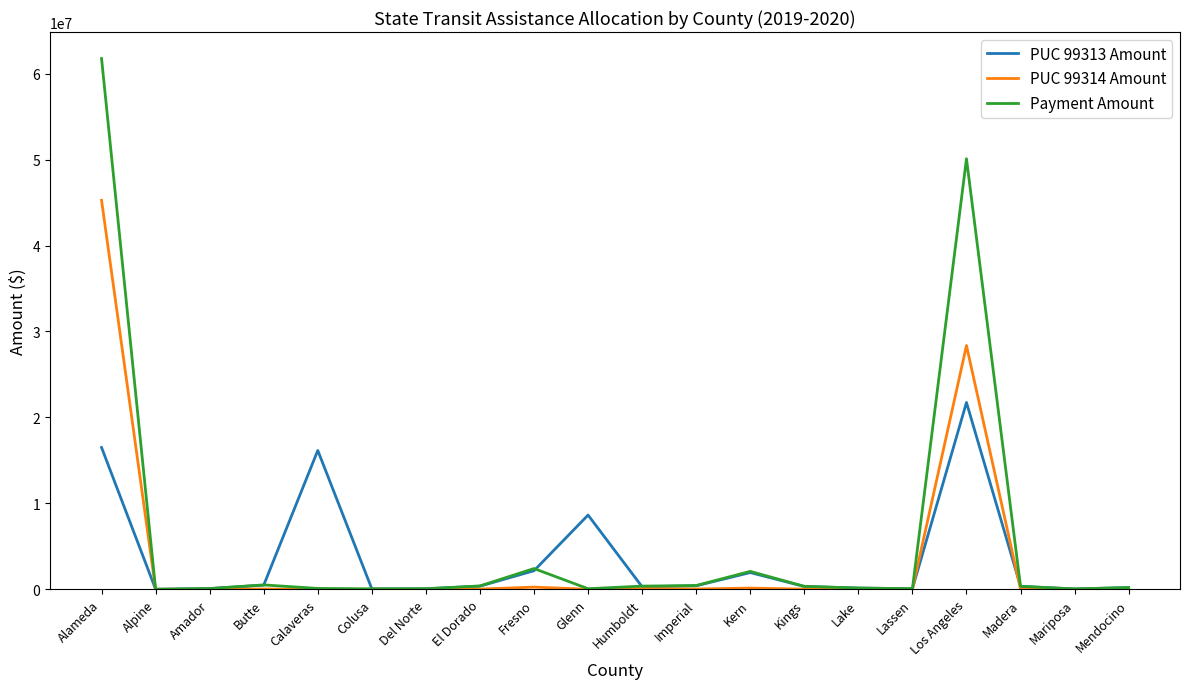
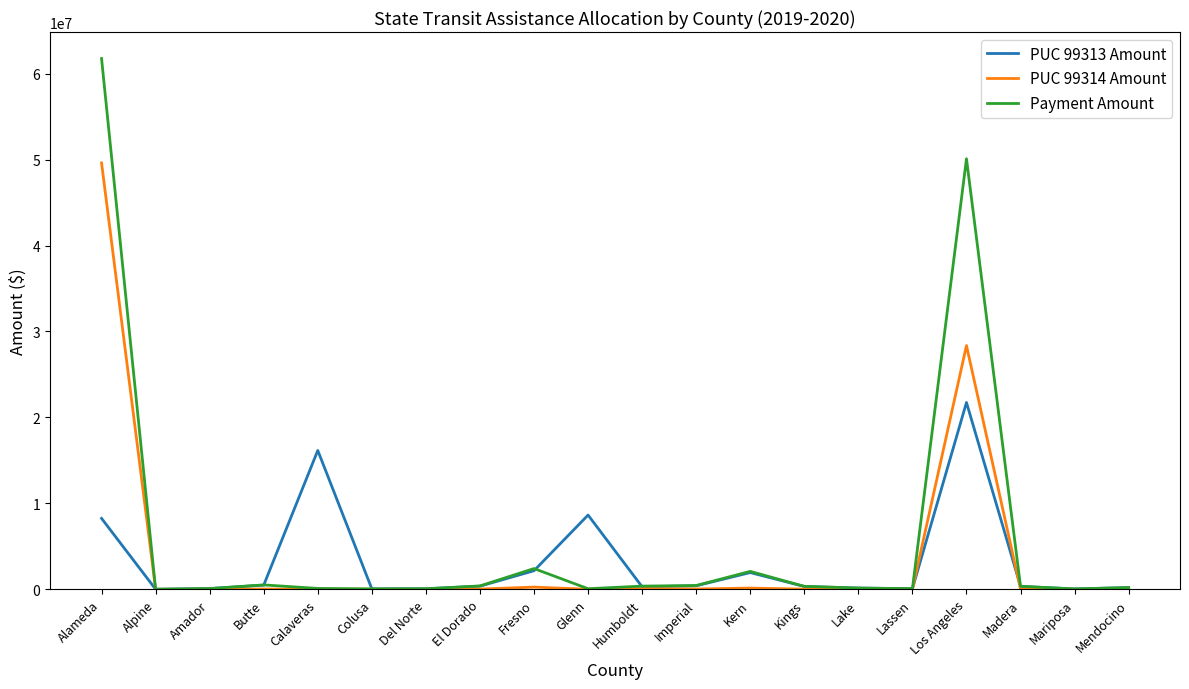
  {
    "PUC 99313 Amount": {
-     "Alameda": 16000000,
+     "Alameda": 8000000,
      "Calaveras": 16000000,
      "Glenn": 9000000,
      "Los Angeles": 22000000
    },
    "PUC 99314 Amount": {
-     "Alameda": 45000000,
+     "Alameda": 50000000,
      "Butte": 0,
      "El Dorado": 0,
      "Fresno": 0,
      "Imperial": 0,
      "Kern": 0,
      "Kings": 0,
      "Los Angeles": 28000000,
      "Madera": 0
    },
    "Payment Amount": {
      "Alameda": 62000000,
      "Los Angeles": 50000000
    }
  }
